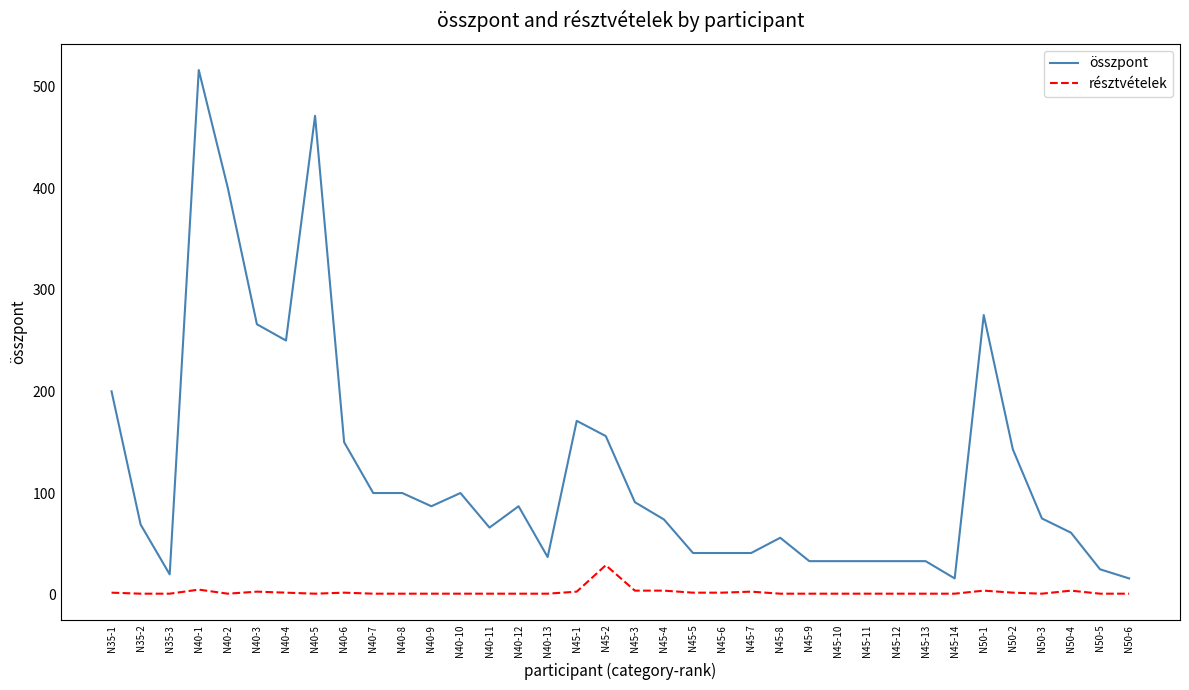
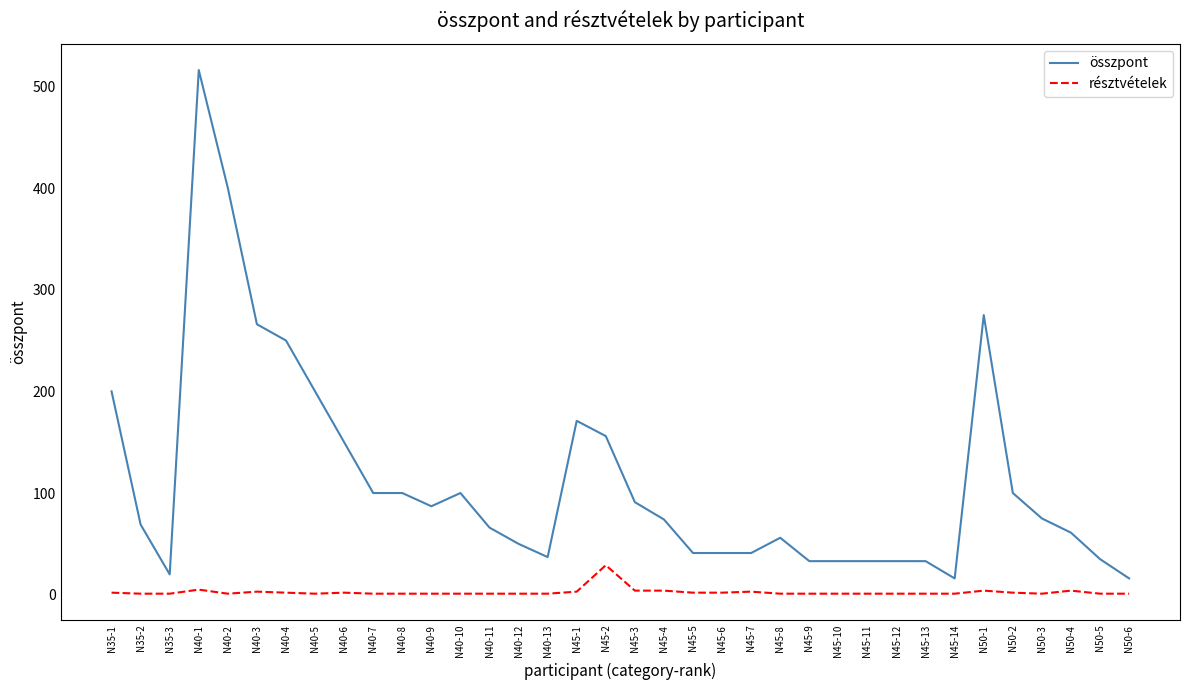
  {
    "összpont": {
      "N35-1": 200,
      "N35-2": 69,
      "N35-3": 20,
      "N40-1": 516,
      "N40-2": 400,
      "N40-3": 266,
      "N40-4": 250,
-     "N40-5": 471,
+     "N40-5": 200,
      "N40-6": 150,
      "N40-7": 100,
      "N40-8": 100,
      "N40-9": 87,
      "N40-10": 100,
      "N40-11": 66,
-     "N40-12": 87,
+     "N40-12": 50,
      "N40-13": 37,
      "N45-1": 171,
      "N45-2": 156,
      "N45-3": 91,
      "N45-4": 74,
      "N45-5": 41,
      "N45-6": 41,
      "N45-7": 41,
      "N45-8": 56,
      "N45-9": 33,
      "N45-10": 33,
      "N45-11": 33,
      "N45-12": 33,
      "N45-13": 33,
      "N45-14": 16,
      "N50-1": 275,
-     "N50-2": 143,
+     "N50-2": 100,
      "N50-3": 75,
      "N50-4": 61,
-     "N50-5": 25,
+     "N50-5": 35,
      "N50-6": 16
    },
    "résztvételek": {
      "N35-1": 2,
      "N35-2": 1,
      "N35-3": 1,
      "N40-1": 5,
      "N40-2": 1,
      "N40-3": 3,
      "N40-4": 2,
      "N40-5": 1,
      "N40-6": 2,
      "N40-7": 1,
      "N40-8": 1,
      "N40-9": 1,
      "N40-10": 1,
      "N40-11": 1,
      "N40-12": 1,
      "N40-13": 1,
      "N45-1": 3,
      "N45-2": 29,
      "N45-3": 4,
      "N45-4": 4,
      "N45-5": 2,
      "N45-6": 2,
      "N45-7": 3,
      "N45-8": 1,
      "N45-9": 1,
      "N45-10": 1,
      "N45-11": 1,
      "N45-12": 1,
      "N45-13": 1,
      "N45-14": 1,
      "N50-1": 4,
      "N50-2": 2,
      "N50-3": 1,
      "N50-4": 4,
      "N50-5": 1,
      "N50-6": 1
    }
  }
